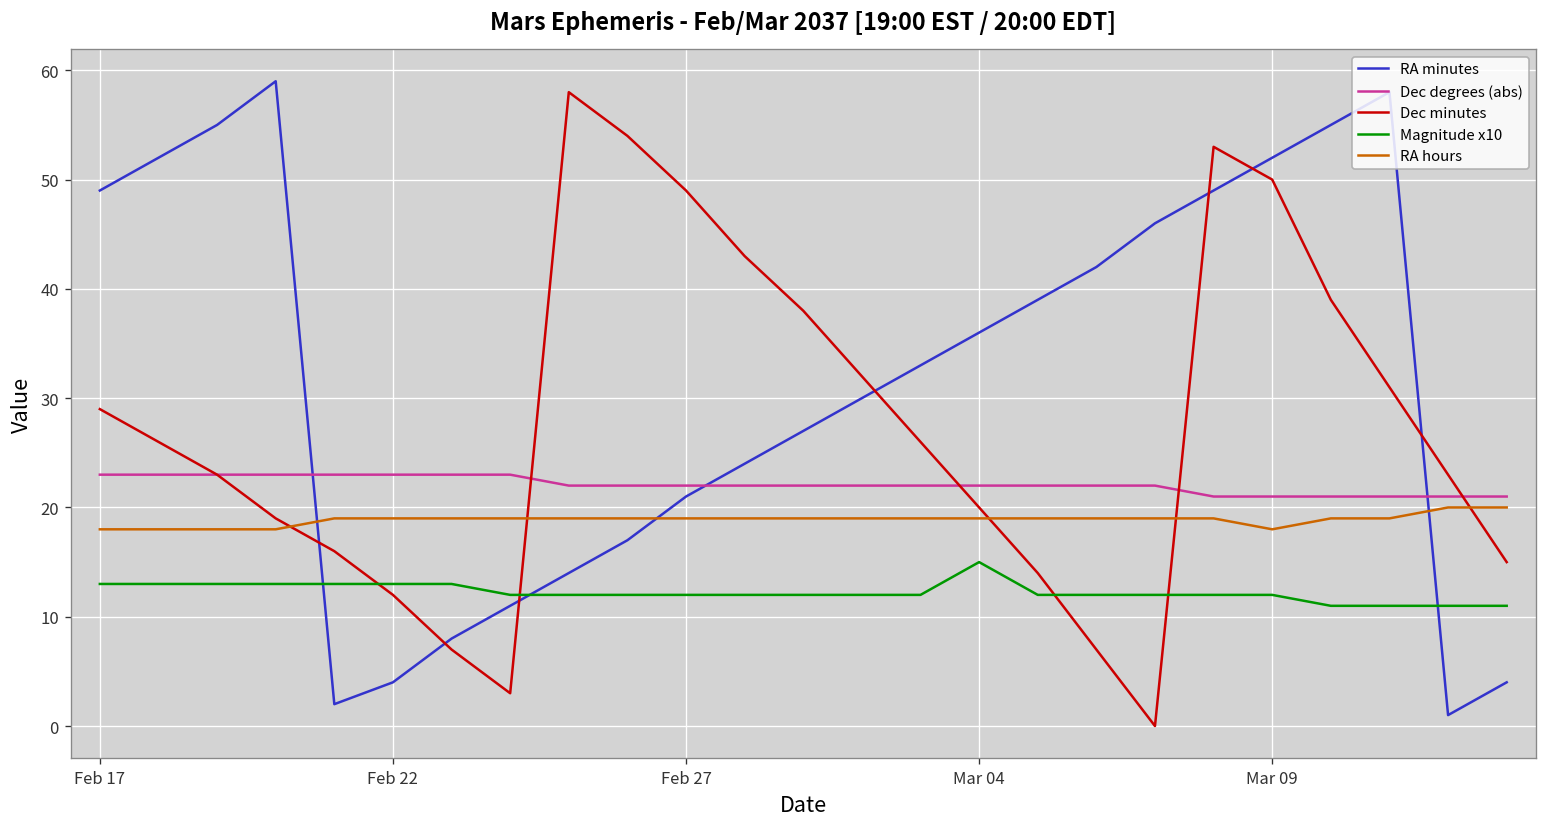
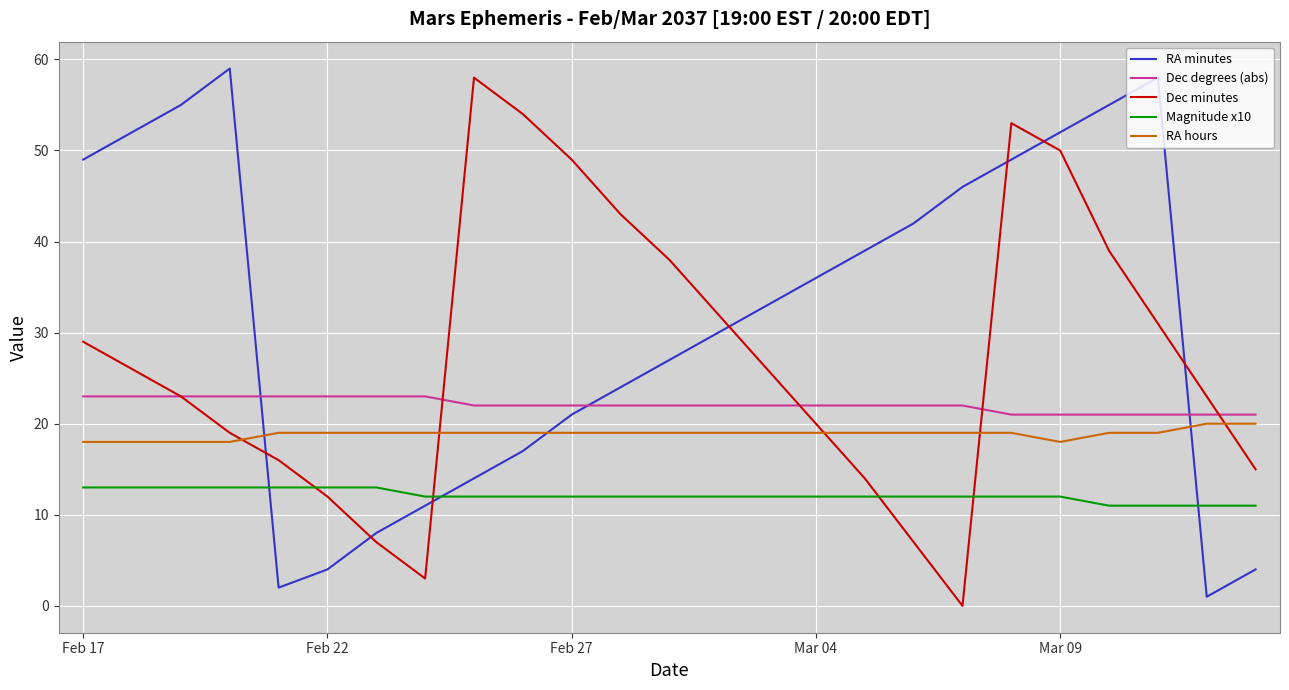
  {
    "RA minutes": {
      "Feb 17": 49,
      "Feb 22": 4,
      "Feb 27": 21,
      "Mar 04": 36,
      "Mar 09": 52
    },
    "Dec degrees (abs)": {
      "Feb 17": 23,
      "Feb 22": 23,
      "Feb 27": 22,
      "Mar 04": 22,
      "Mar 09": 21
    },
    "Dec minutes": {
      "Feb 17": 29,
      "Feb 22": 12,
      "Feb 27": 49,
      "Mar 04": 20,
      "Mar 09": 50
    },
    "Magnitude x10": {
      "Feb 17": 13,
      "Feb 22": 13,
      "Feb 27": 12,
-     "Mar 04": 15,
+     "Mar 04": 12,
      "Mar 09": 12
    },
    "RA hours": {
      "Feb 17": 18,
      "Feb 22": 19,
      "Feb 27": 19,
      "Mar 04": 19,
      "Mar 09": 18
    }
  }
